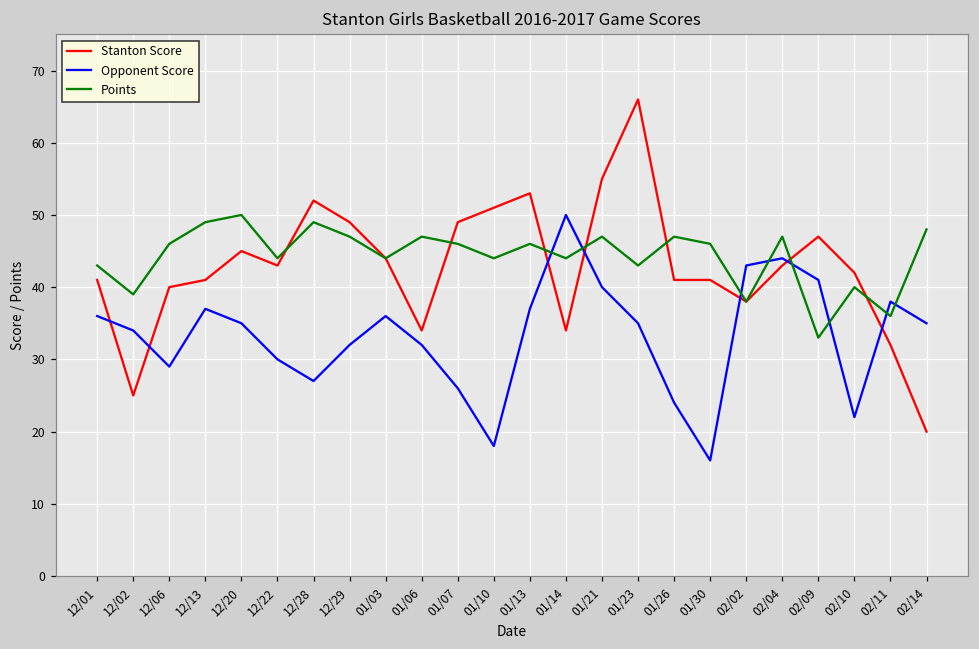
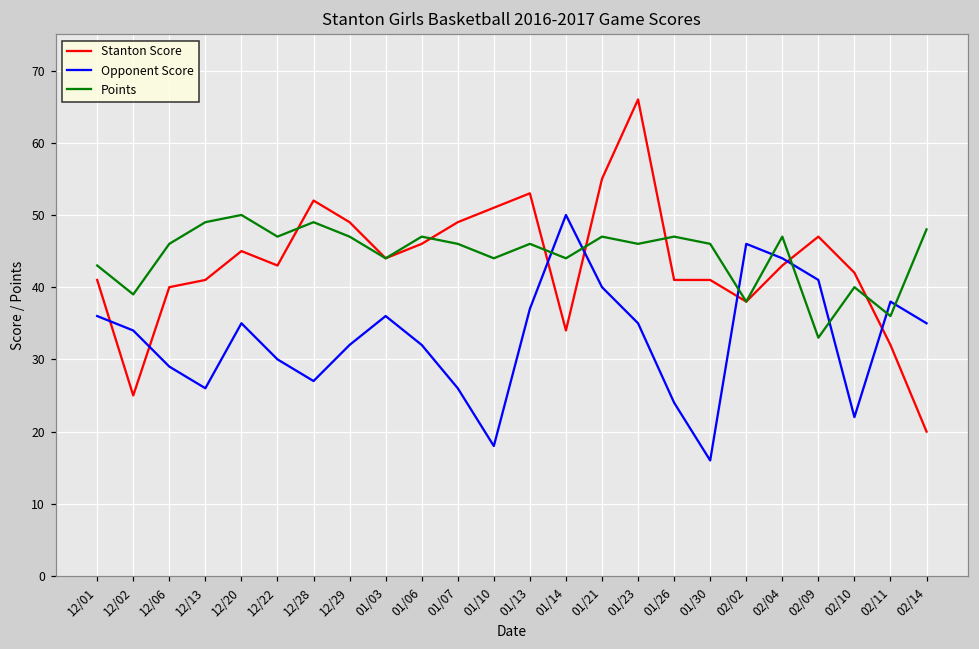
  {
    "Stanton Score": {
      "12/01": 41,
      "12/02": 25,
      "12/06": 40,
      "12/13": 41,
      "12/20": 45,
      "12/22": 43,
      "12/28": 52,
      "12/29": 49,
-     "01/06": 34,
+     "01/06": 46,
      "01/07": 49,
      "01/10": 51,
      "01/13": 53,
      "01/14": 34,
      "01/21": 55,
      "01/23": 66,
      "01/26": 41,
      "01/30": 41,
      "02/04": 43,
      "02/09": 47,
      "02/10": 42,
      "02/11": 32,
      "02/14": 20
    },
    "Opponent Score": {
      "12/01": 36,
      "12/02": 34,
      "12/06": 29,
-     "12/13": 37,
+     "12/13": 26,
      "12/20": 35,
      "12/22": 30,
      "12/28": 27,
      "12/29": 32,
      "01/03": 36,
      "01/06": 32,
      "01/07": 26,
      "01/10": 18,
      "01/13": 37,
      "01/14": 50,
      "01/21": 40,
      "01/23": 35,
      "01/26": 24,
      "01/30": 16,
-     "02/02": 43,
+     "02/02": 46,
      "02/04": 44,
      "02/09": 41,
      "02/10": 22,
      "02/11": 38,
      "02/14": 35
    },
    "Points": {
      "12/01": 43,
      "12/02": 39,
      "12/06": 46,
      "12/13": 49,
      "12/20": 50,
-     "12/22": 44,
+     "12/22": 47,
      "12/28": 49,
      "12/29": 47,
      "01/06": 47,
      "01/07": 46,
      "01/10": 44,
      "01/13": 46,
      "01/14": 44,
      "01/21": 47,
-     "01/23": 43,
+     "01/23": 46,
      "01/26": 47,
      "01/30": 46,
      "02/04": 47,
      "02/09": 33,
      "02/10": 40,
      "02/11": 36,
      "02/14": 48
    }
  }
